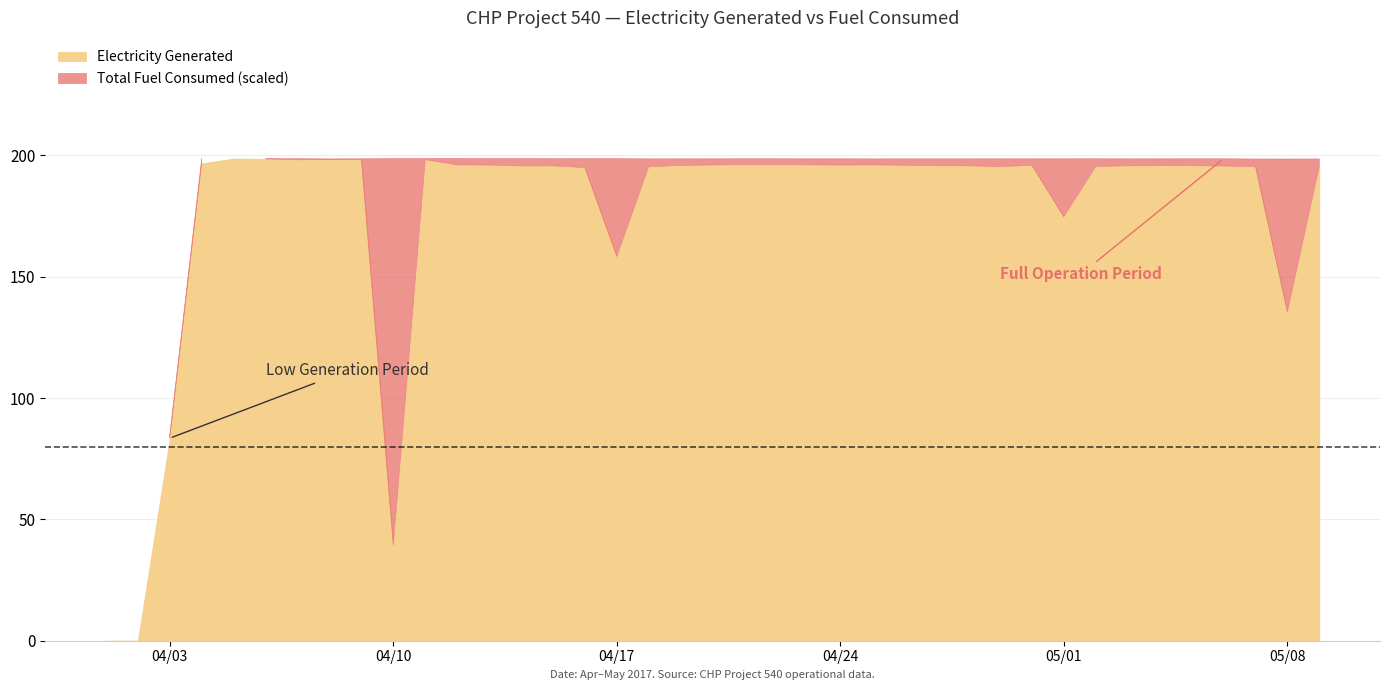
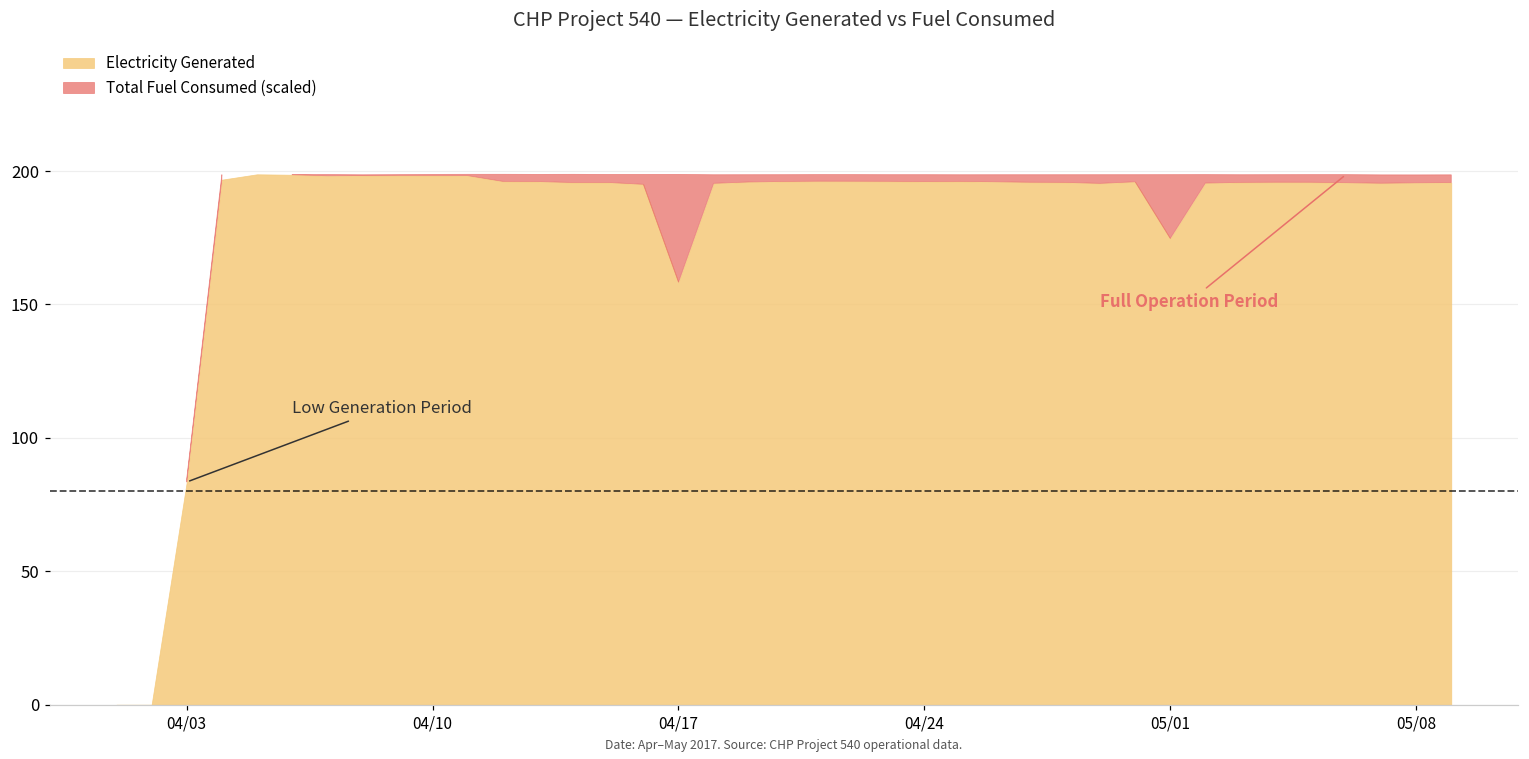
  {
    "04/03": 83,
-   "04/10": 40,
+   "04/10": 198,
    "04/17": 158,
    "04/24": 196,
    "05/01": 175,
-   "05/08": 136
+   "05/08": 196
  }
